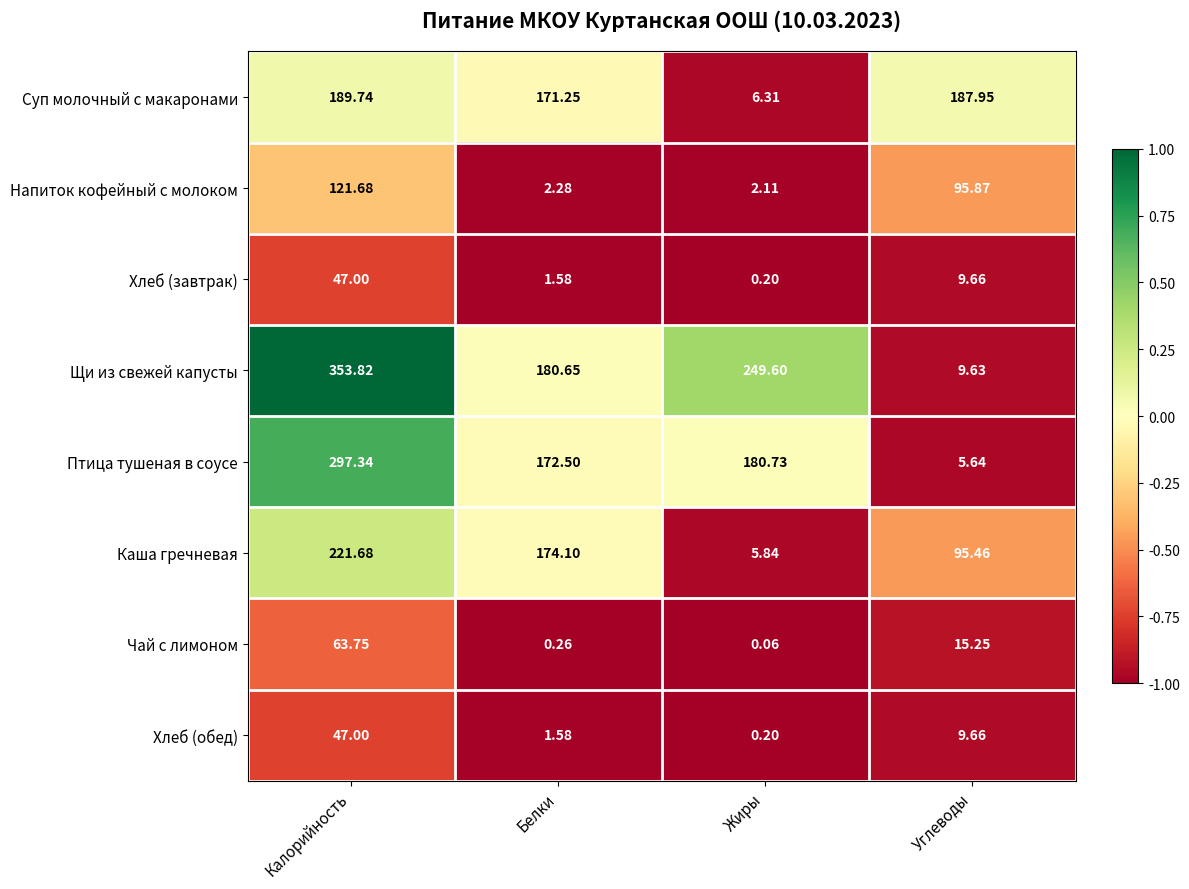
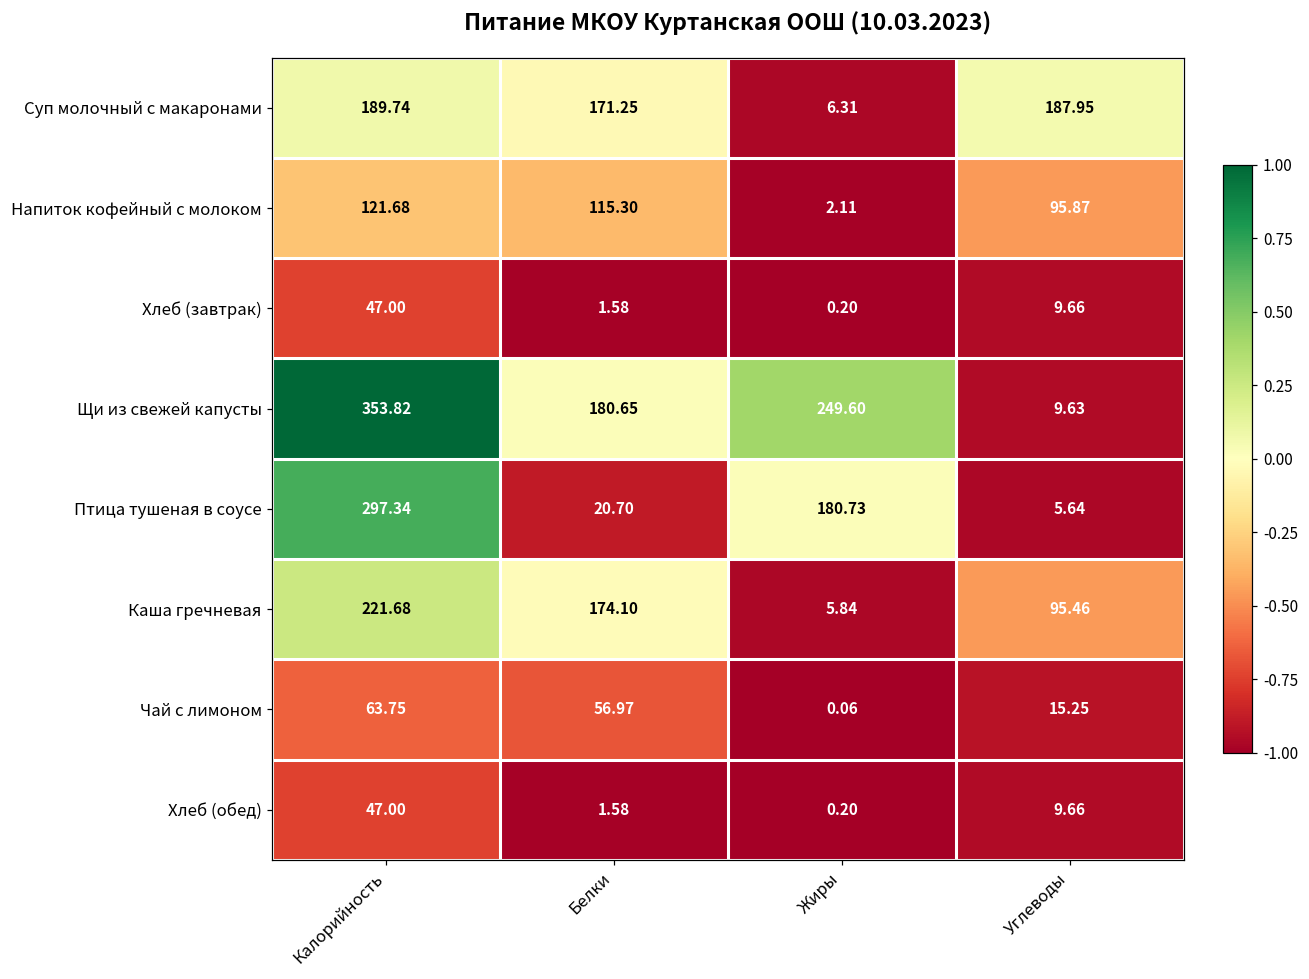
  {
    "Суп молочный с макаронами": {
      "Калорийность": 189.74,
      "Белки": 171.25,
      "Жиры": 6.31,
      "Углеводы": 187.95
    },
    "Напиток кофейный с молоком": {
      "Калорийность": 121.68,
-     "Белки": 2.28,
+     "Белки": 115.30,
      "Жиры": 2.11,
      "Углеводы": 95.87
    },
    "Хлеб (завтрак)": {
      "Калорийность": 47.00,
      "Белки": 1.58,
      "Жиры": 0.20,
      "Углеводы": 9.66
    },
    "Щи из свежей капусты": {
      "Калорийность": 353.82,
      "Белки": 180.65,
      "Жиры": 249.60,
      "Углеводы": 9.63
    },
    "Птица тушеная в соусе": {
      "Калорийность": 297.34,
-     "Белки": 172.50,
+     "Белки": 20.70,
      "Жиры": 180.73,
      "Углеводы": 5.64
    },
    "Каша гречневая": {
      "Калорийность": 221.68,
      "Белки": 174.10,
      "Жиры": 5.84,
      "Углеводы": 95.46
    },
    "Чай с лимоном": {
      "Калорийность": 63.75,
-     "Белки": 0.26,
+     "Белки": 56.97,
      "Жиры": 0.06,
      "Углеводы": 15.25
    },
    "Хлеб (обед)": {
      "Калорийность": 47.00,
      "Белки": 1.58,
      "Жиры": 0.20,
      "Углеводы": 9.66
    }
  }
